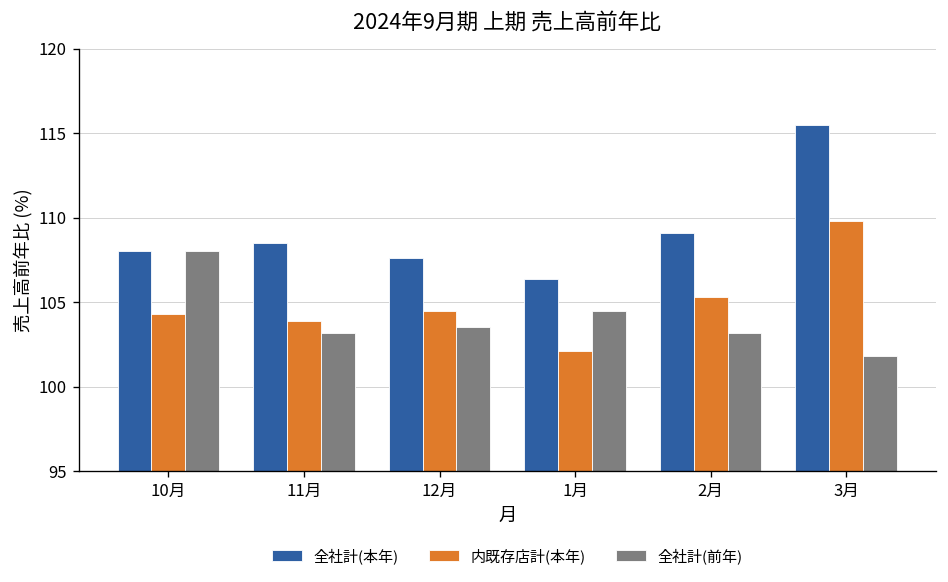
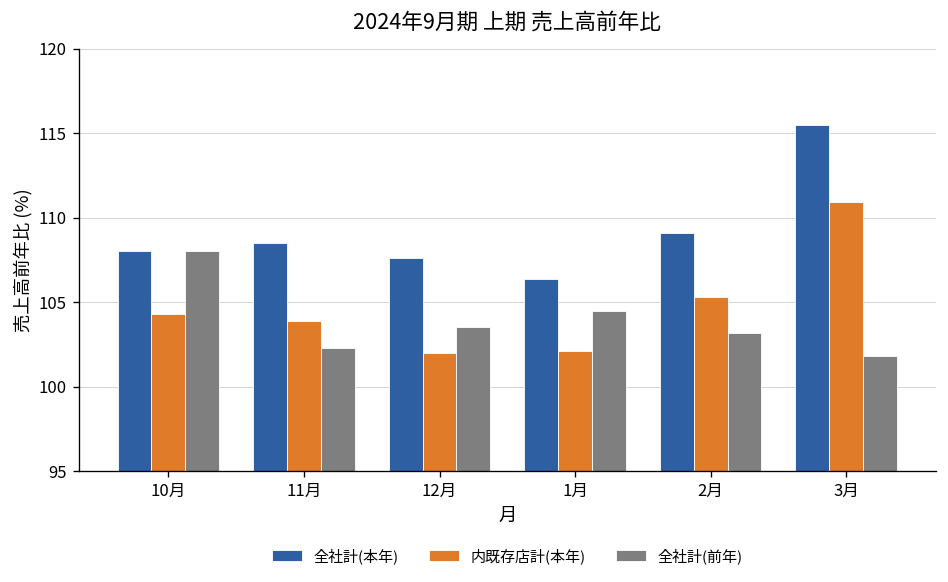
  {
    "全社計(本年)": {
      "10月": 108.0,
      "11月": 108.5,
      "12月": 107.6,
      "1月": 106.4,
      "2月": 109.1,
      "3月": 115.5
    },
    "内既存店計(本年)": {
      "10月": 104.3,
      "11月": 103.9,
-     "12月": 104.5,
+     "12月": 102.0,
      "1月": 102.1,
      "2月": 105.3,
-     "3月": 109.8
+     "3月": 110.9
    },
    "全社計(前年)": {
      "10月": 108.0,
-     "11月": 103.2,
+     "11月": 102.3,
      "12月": 103.5,
      "1月": 104.5,
      "2月": 103.2,
      "3月": 101.8
    }
  }
